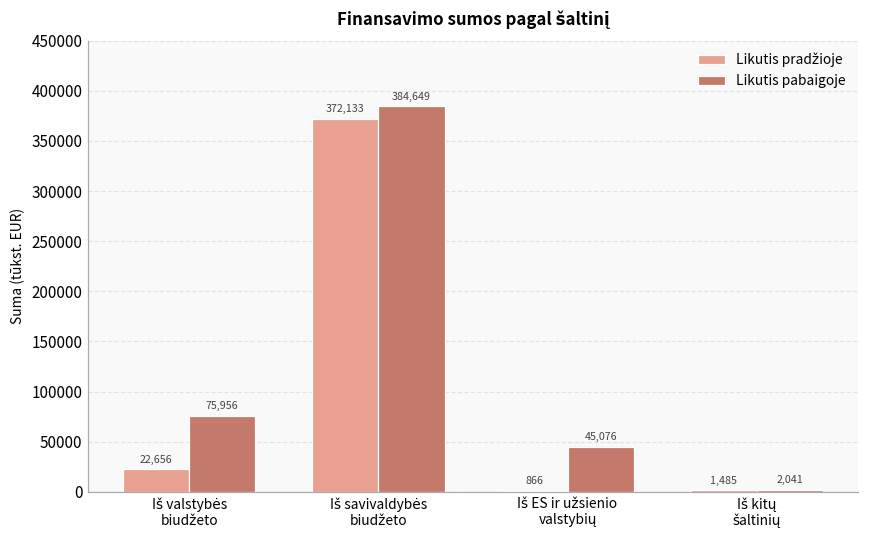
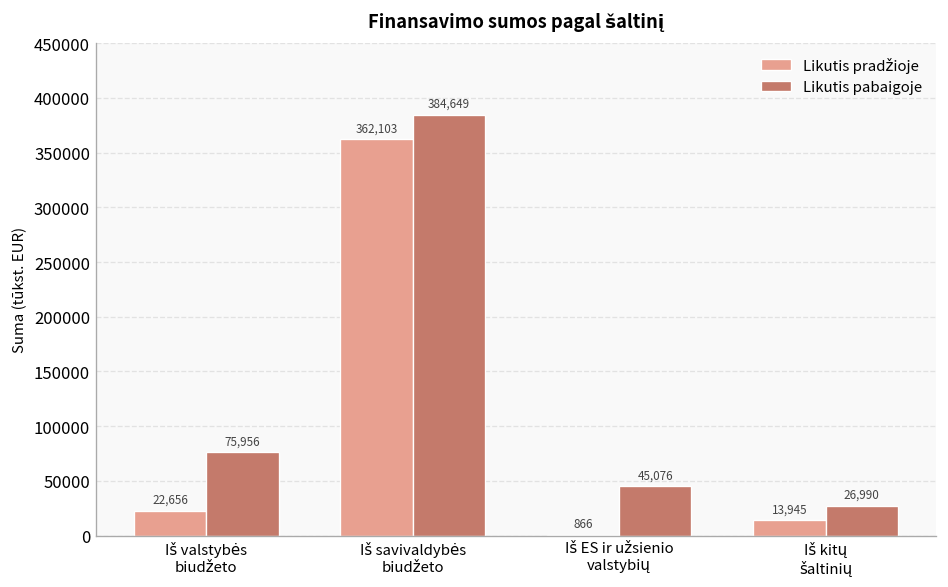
  {
    "Likutis pradžioje": {
      "Iš valstybės biudžeto": "22,656",
-     "Iš savivaldybės biudžeto": "372,133",
+     "Iš savivaldybės biudžeto": "362,103",
      "Iš ES ir užsienio valstybių": "866",
-     "Iš kitų šaltinių": "1,485"
+     "Iš kitų šaltinių": "13,945"
    },
    "Likutis pabaigoje": {
      "Iš valstybės biudžeto": "75,956",
      "Iš savivaldybės biudžeto": "384,649",
      "Iš ES ir užsienio valstybių": "45,076",
-     "Iš kitų šaltinių": "2,041"
+     "Iš kitų šaltinių": "26,990"
    }
  }
